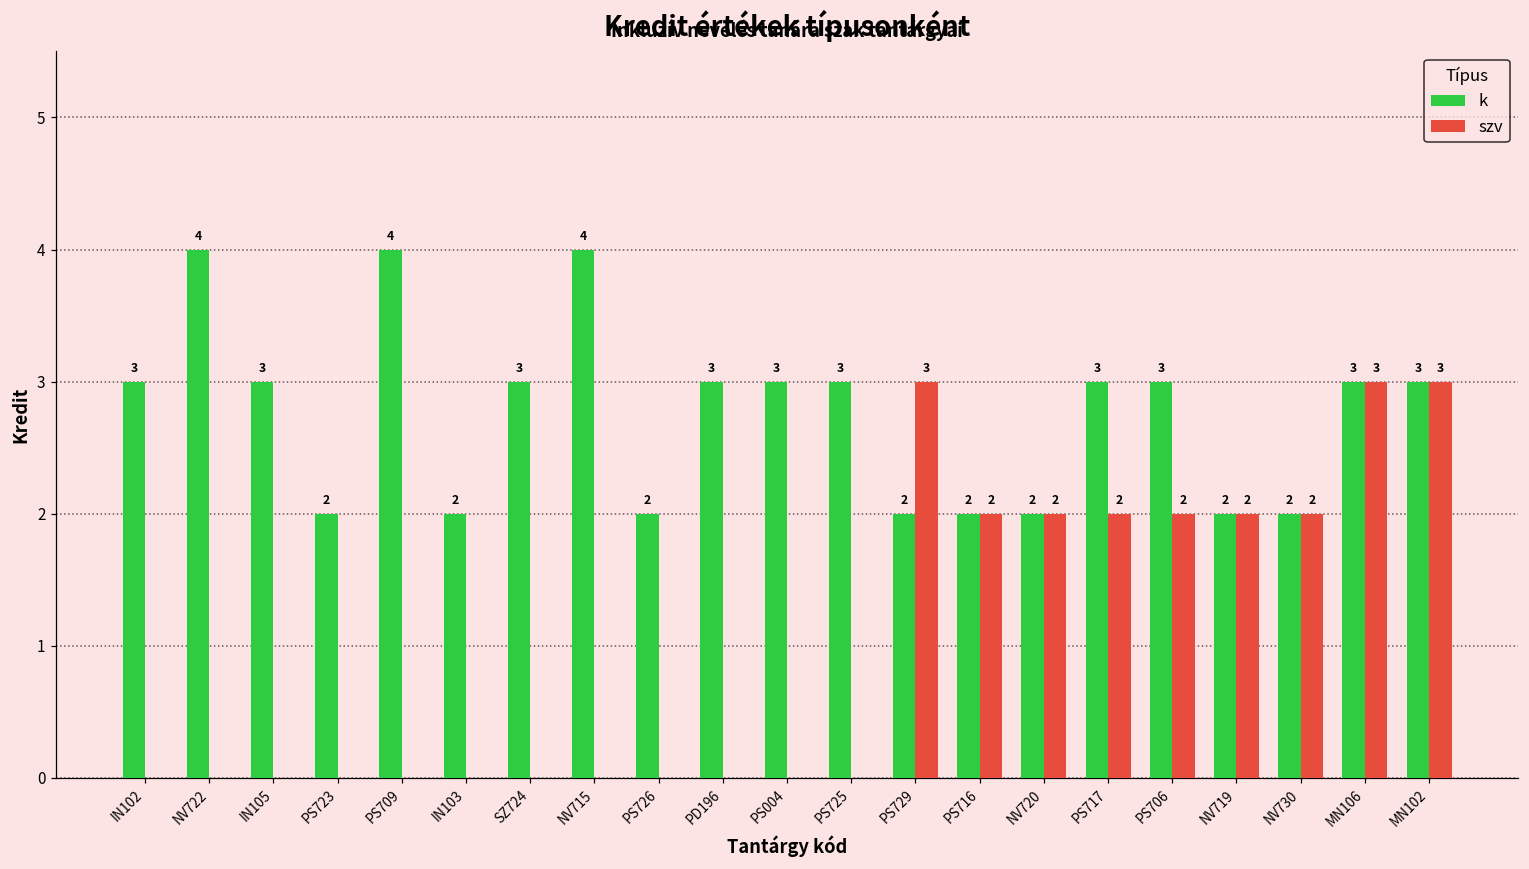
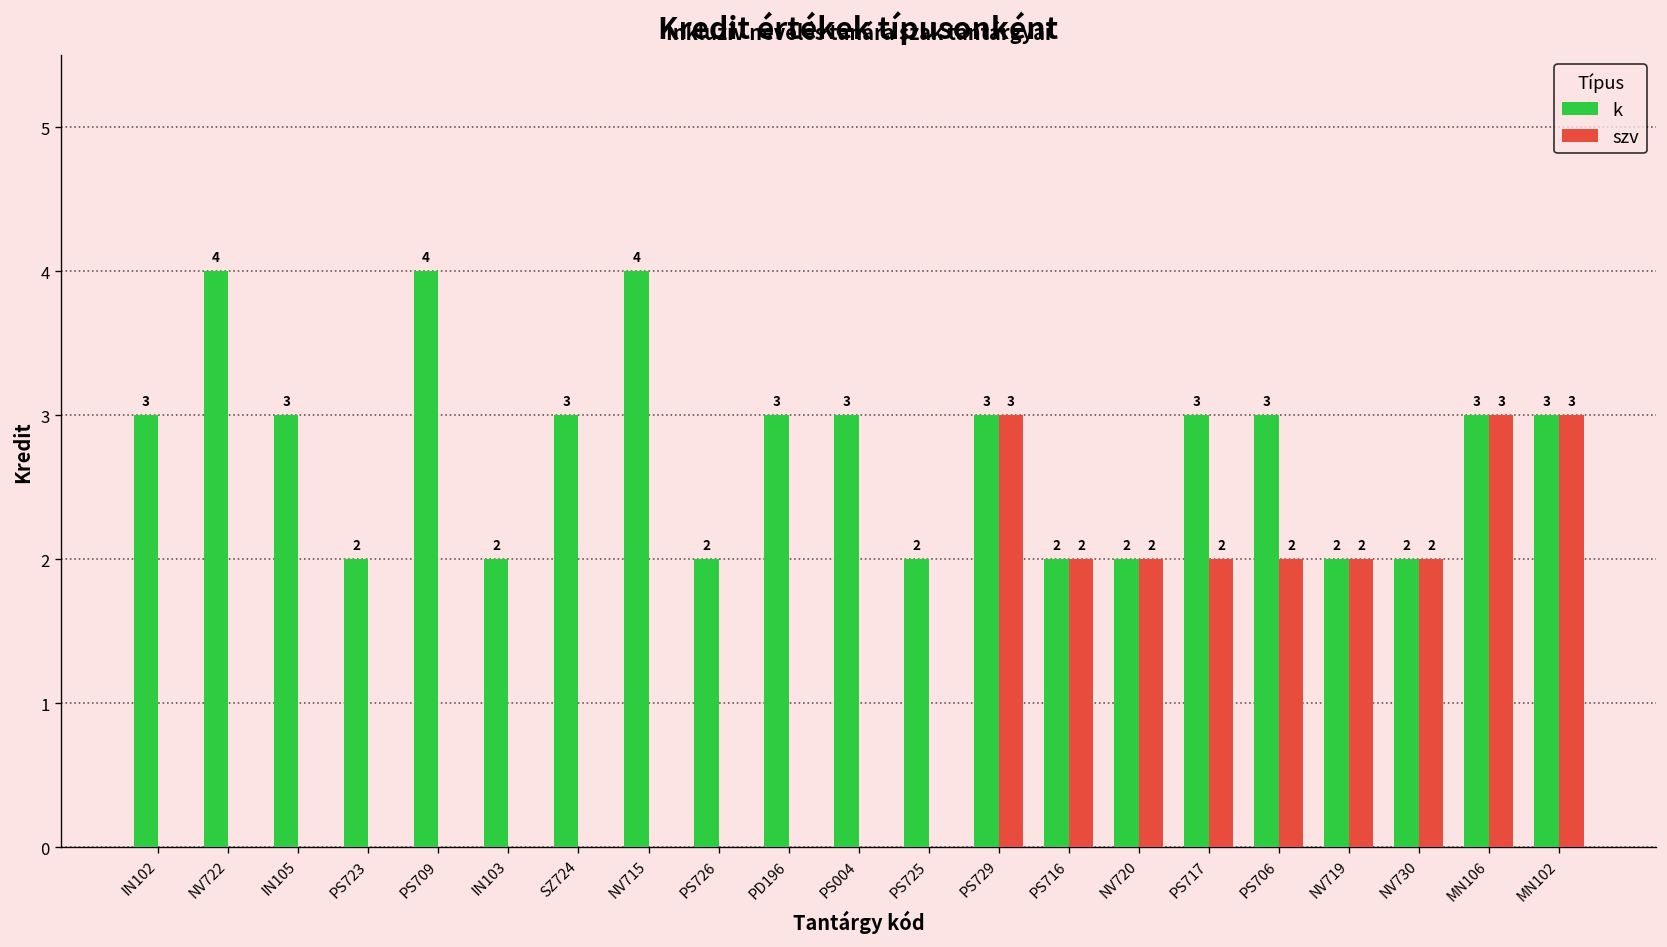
  {
    "k": {
      "IN102": 3,
      "NV722": 4,
      "IN105": 3,
      "PS723": 2,
      "PS709": 4,
      "IN103": 2,
      "SZ724": 3,
      "NV715": 4,
      "PS726": 2,
      "PD196": 3,
      "PS004": 3,
-     "PS725": 3,
-     "PS729": 2,
+     "PS725": 2,
+     "PS729": 3,
      "PS716": 2,
      "NV720": 2,
      "PS717": 3,
      "PS706": 3,
      "NV719": 2,
      "NV730": 2,
      "MN106": 3,
      "MN102": 3
    },
    "szv": {
      "PS729": 3,
      "PS716": 2,
      "NV720": 2,
      "PS717": 2,
      "PS706": 2,
      "NV719": 2,
      "NV730": 2,
      "MN106": 3,
      "MN102": 3
    }
  }
